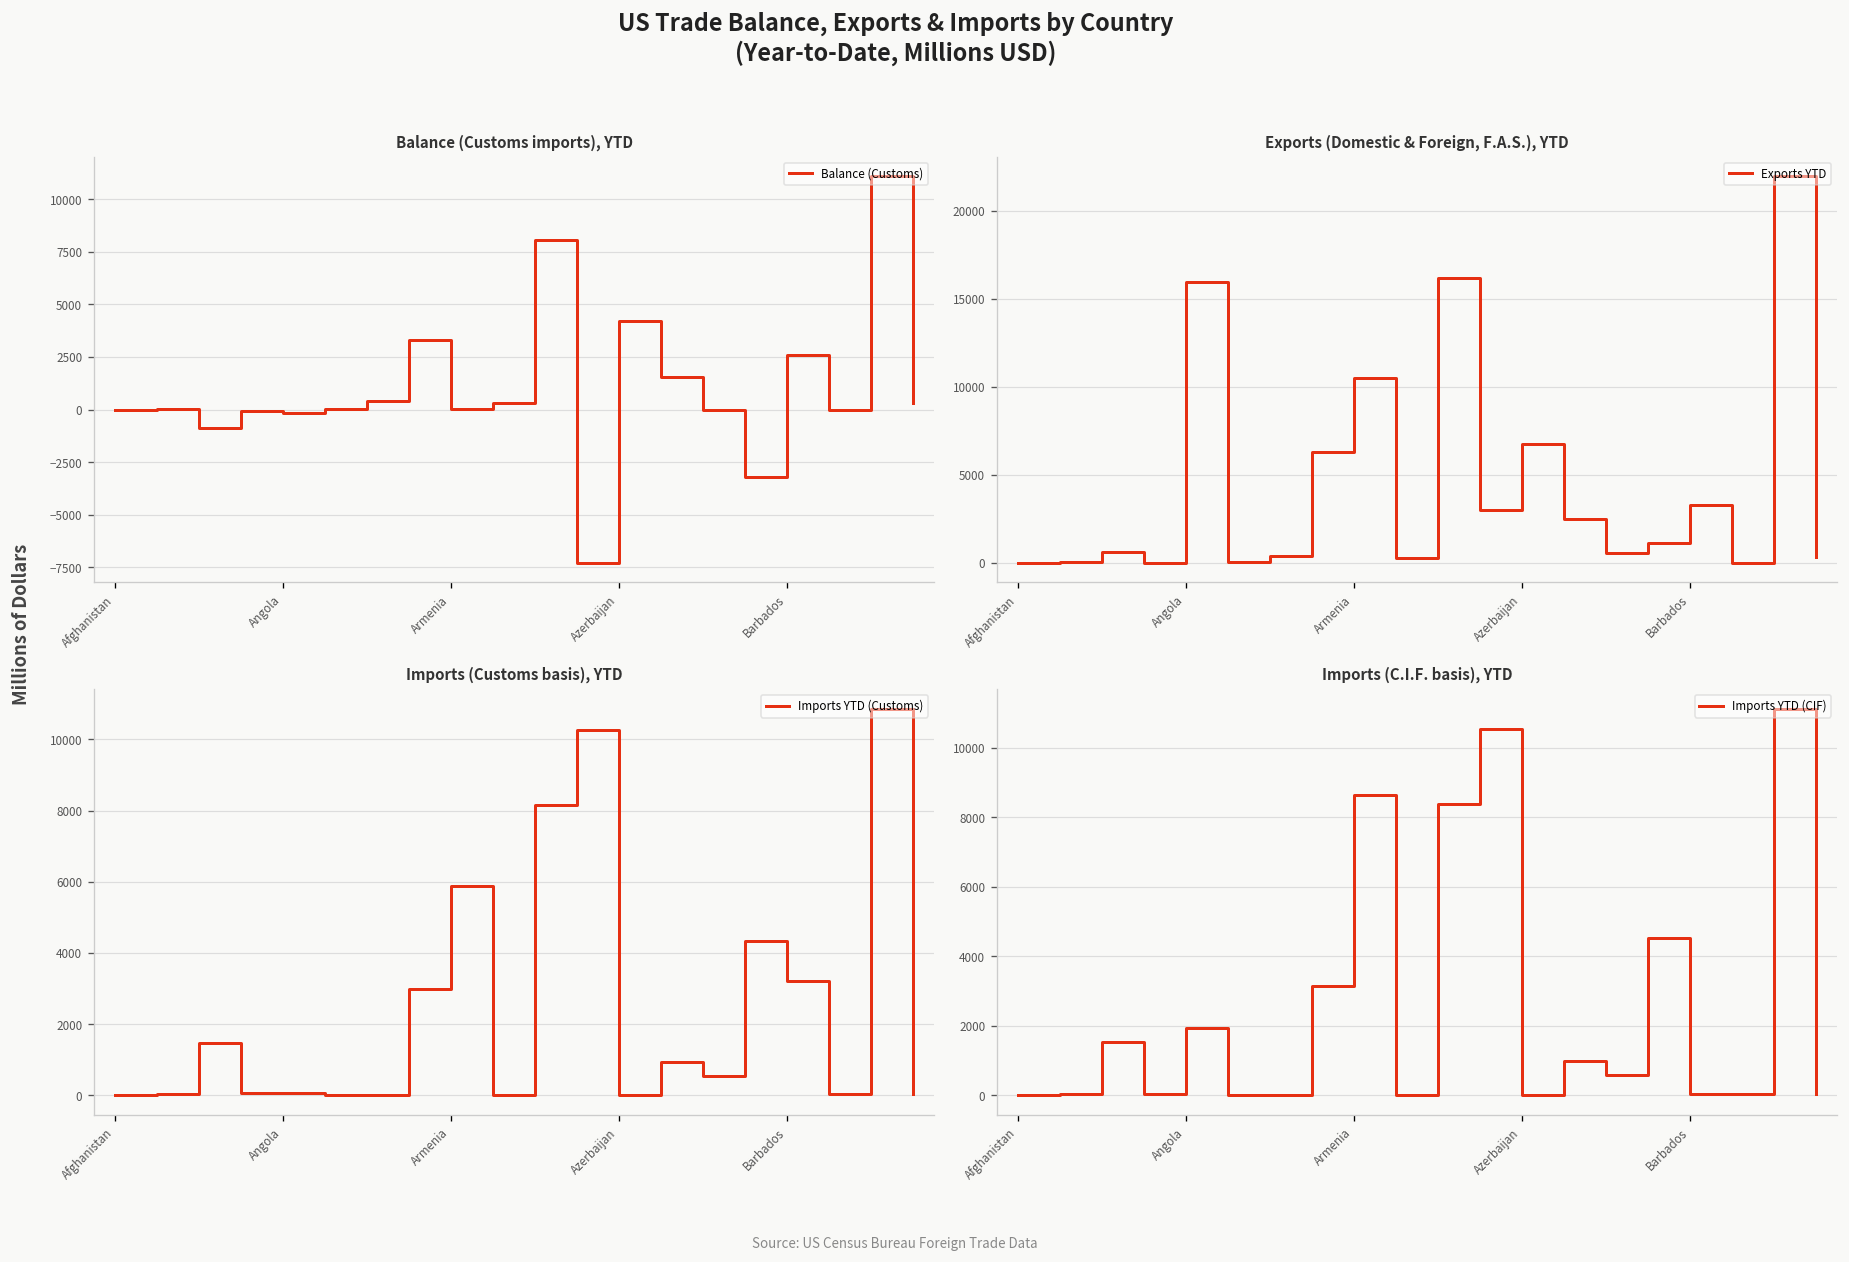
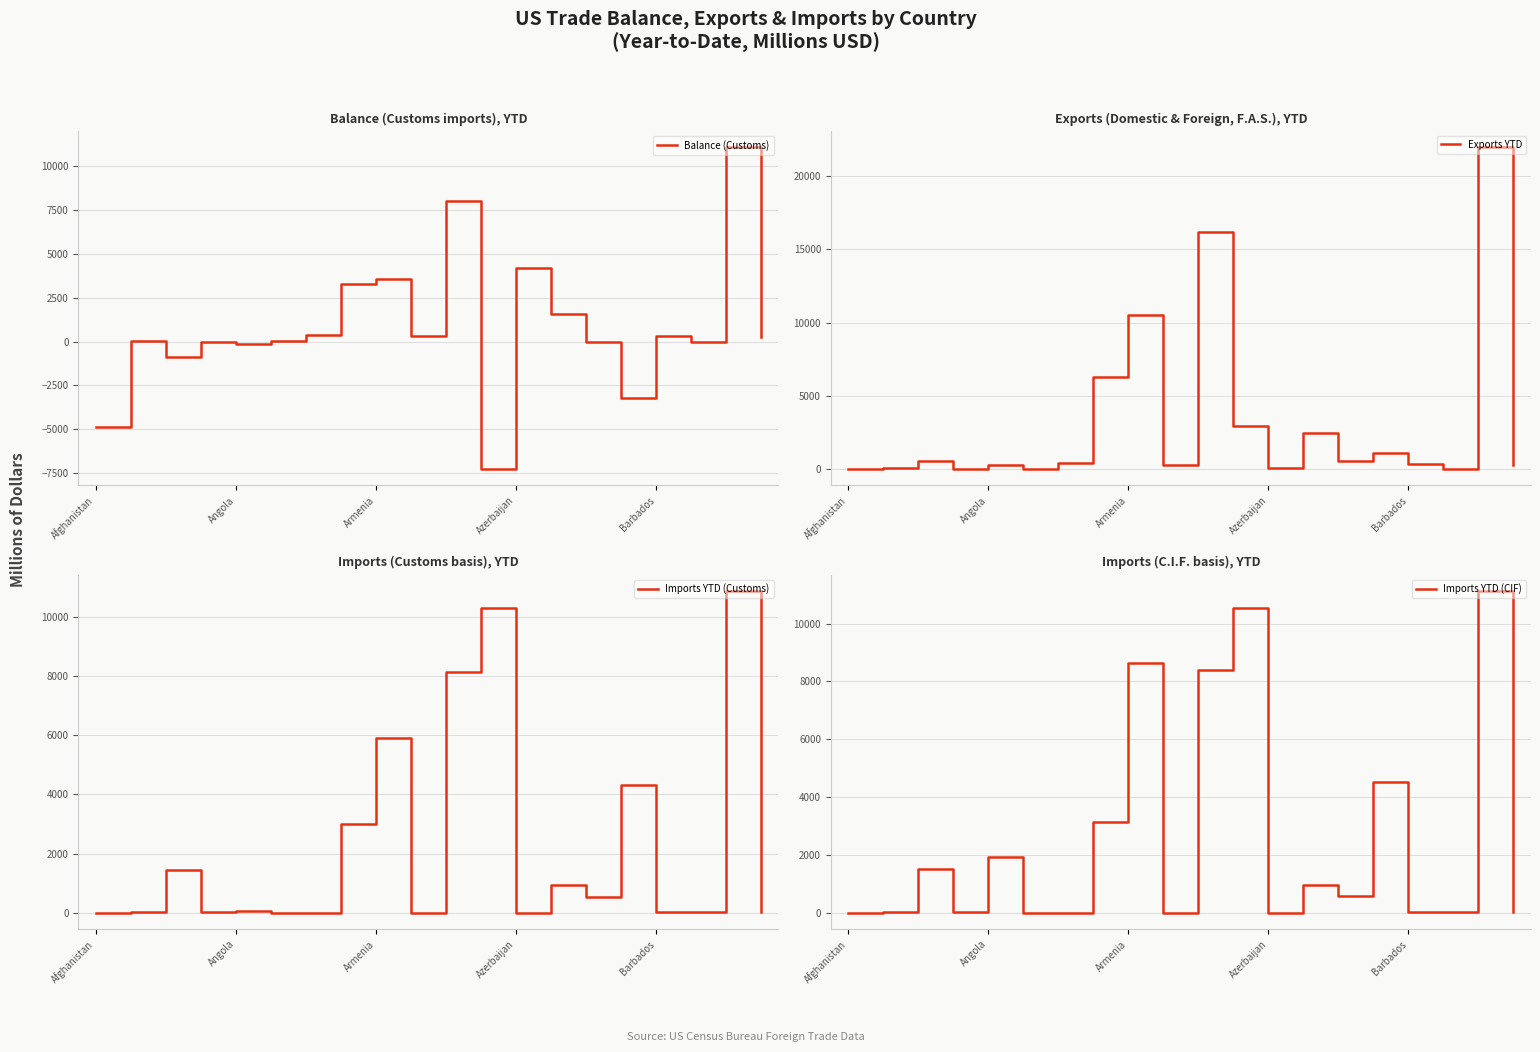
  {
    "Balance (Customs imports), YTD": {
-     "Afghanistan": 0,
+     "Afghanistan": -4900,
      "Angola": -200,
-     "Armenia": 0,
+     "Armenia": 3600,
      "Azerbaijan": 4200,
-     "Barbados": 2600
+     "Barbados": 300
    },
    "Exports (Domestic & Foreign, F.A.S.), YTD": {
      "Afghanistan": 0,
-     "Angola": 15900,
+     "Angola": 300,
      "Armenia": 10500,
-     "Azerbaijan": 6800,
-     "Barbados": 3300
+     "Azerbaijan": 100,
+     "Barbados": 400
    },
    "Imports (Customs basis), YTD": {
      "Afghanistan": 0,
      "Angola": 100,
      "Armenia": 5900,
      "Azerbaijan": 0,
-     "Barbados": 3200
+     "Barbados": 0
    },
    "Imports (C.I.F. basis), YTD": {
      "Afghanistan": 0,
      "Angola": 1900,
      "Armenia": 8600,
      "Azerbaijan": 0,
      "Barbados": 0
    }
  }
